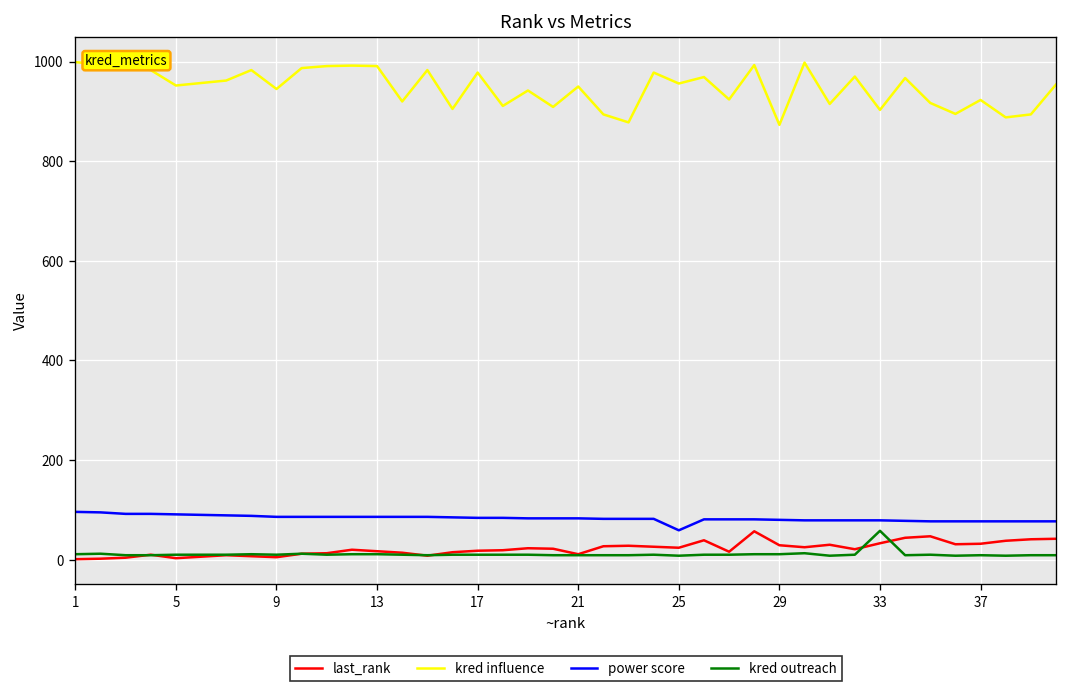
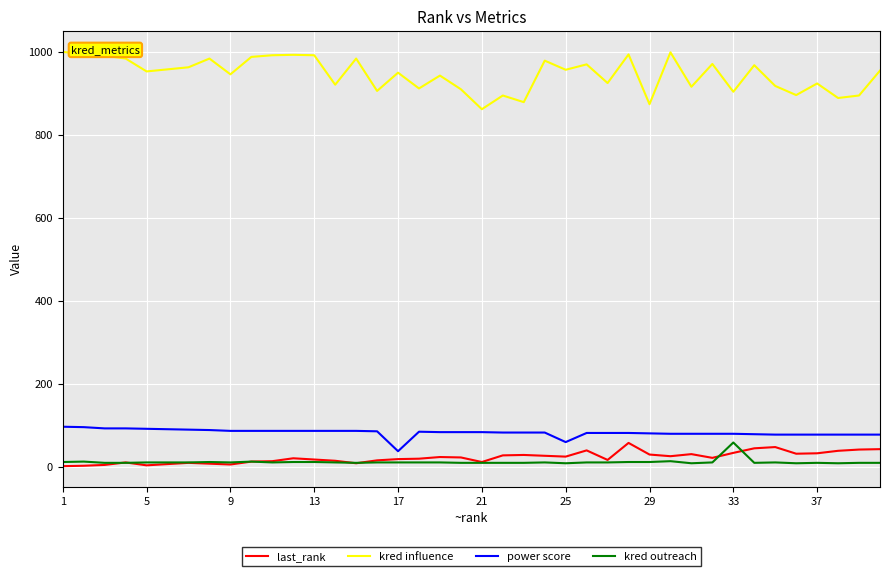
  {
    "last_rank": {
      "1": 0,
      "5": 0,
      "17": 20,
      "25": 20,
      "29": 30,
      "33": 30,
      "37": 30
    },
    "kred influence": {
      "1": 1000,
      "5": 950,
      "9": 950,
      "13": 990,
-     "17": 980,
-     "21": 950,
+     "17": 950,
+     "21": 860,
      "25": 960,
      "29": 870,
      "33": 900,
      "37": 920
    },
    "power score": {
      "1": 100,
      "5": 90,
      "9": 90,
      "13": 90,
-     "17": 80,
+     "17": 40,
      "21": 80,
      "25": 60,
      "29": 80,
      "33": 80,
      "37": 80
    },
    "kred outreach": {
      "1": 10,
      "5": 10,
      "17": 10,
      "25": 10,
      "29": 10,
      "33": 60,
      "37": 10
    }
  }
